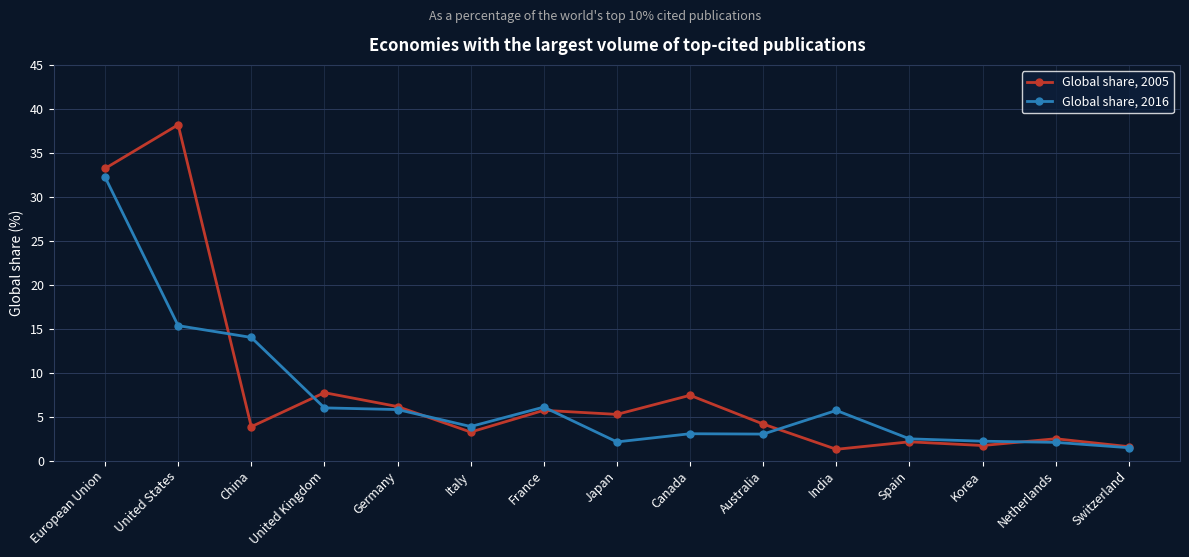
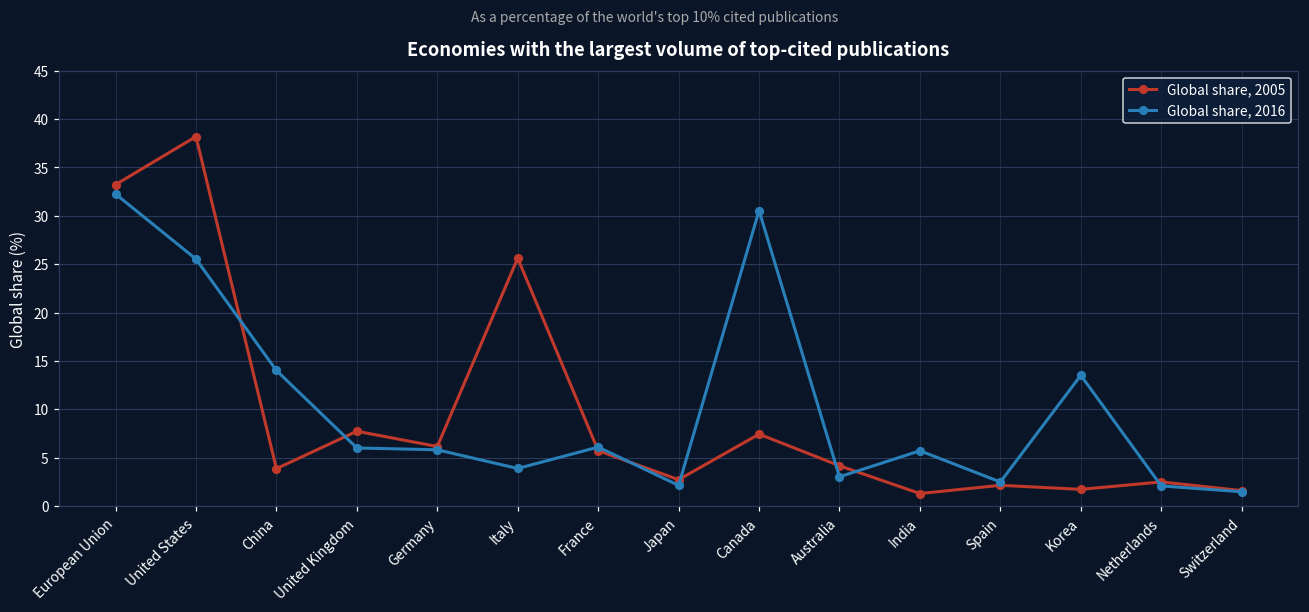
  {
    "Global share, 2005": {
      "European Union": 33,
      "United States": 38,
      "China": 4,
      "United Kingdom": 8,
      "Germany": 6,
-     "Italy": 3,
+     "Italy": 26,
      "France": 6,
-     "Japan": 5,
+     "Japan": 3,
      "Canada": 7,
      "Australia": 4,
      "India": 1,
      "Spain": 2,
      "Korea": 2,
      "Netherlands": 2
    },
    "Global share, 2016": {
      "European Union": 32,
-     "United States": 15,
+     "United States": 26,
      "China": 14,
      "United Kingdom": 6,
      "Germany": 6,
      "Italy": 4,
      "France": 6,
      "Japan": 2,
-     "Canada": 3,
+     "Canada": 31,
      "Australia": 3,
      "India": 6,
      "Spain": 2,
-     "Korea": 2,
+     "Korea": 14,
      "Netherlands": 2
    }
  }
